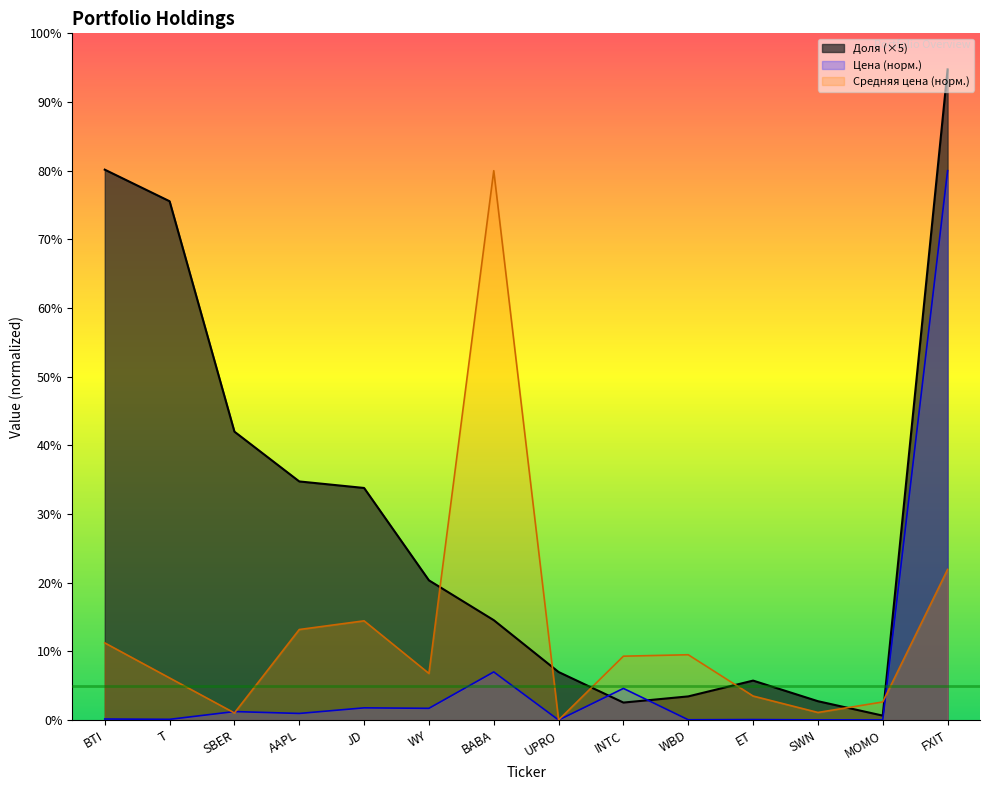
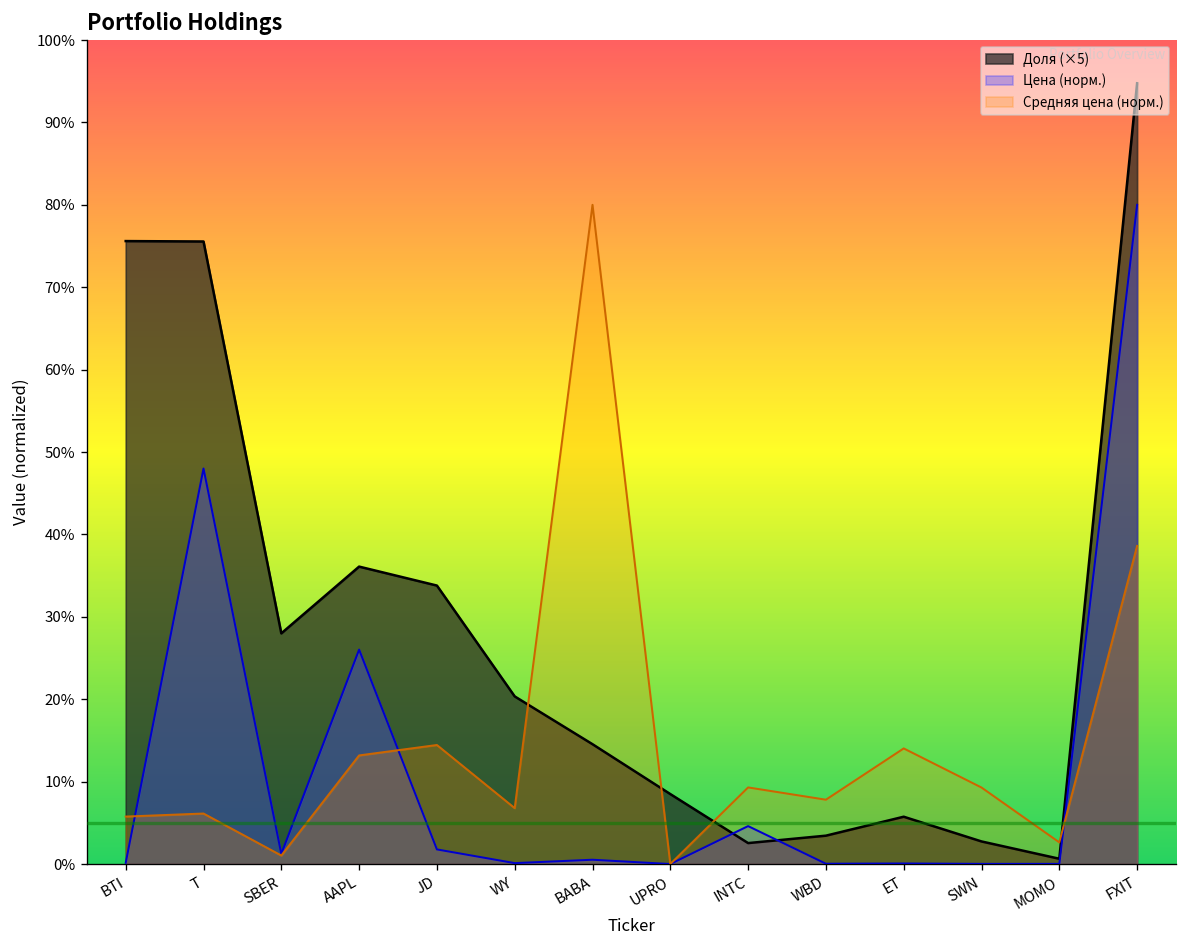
  {
    "Доля (×5)": {
-     "BTI": "80%",
+     "BTI": "76%",
      "T": "76%",
-     "SBER": "42%",
-     "AAPL": "35%",
+     "SBER": "28%",
+     "AAPL": "36%",
      "JD": "34%",
      "WY": "20%",
      "BABA": "15%",
-     "UPRO": "7%",
+     "UPRO": "9%",
      "INTC": "3%",
      "WBD": "3%",
      "ET": "6%",
      "SWN": "3%",
      "MOMO": "1%"
    },
    "Цена (норм.)": {
      "BTI": "0%",
-     "T": "0%",
-     "AAPL": "1%",
+     "T": "48%",
+     "AAPL": "26%",
      "JD": "2%",
-     "WY": "2%",
-     "BABA": "7%",
+     "WY": "0%",
+     "BABA": "1%",
      "INTC": "5%",
      "WBD": "0%",
      "ET": "0%",
      "SWN": "0%",
      "MOMO": "0%",
      "FXIT": "80%"
    },
    "Средняя цена (норм.)": {
-     "BTI": "11%",
+     "BTI": "6%",
      "T": "6%",
      "AAPL": "13%",
      "JD": "14%",
      "WY": "7%",
      "BABA": "80%",
      "INTC": "9%",
-     "WBD": "10%",
-     "ET": "4%",
-     "SWN": "1%",
+     "WBD": "8%",
+     "ET": "14%",
+     "SWN": "9%",
      "MOMO": "3%",
-     "FXIT": "22%"
+     "FXIT": "39%"
    }
  }
